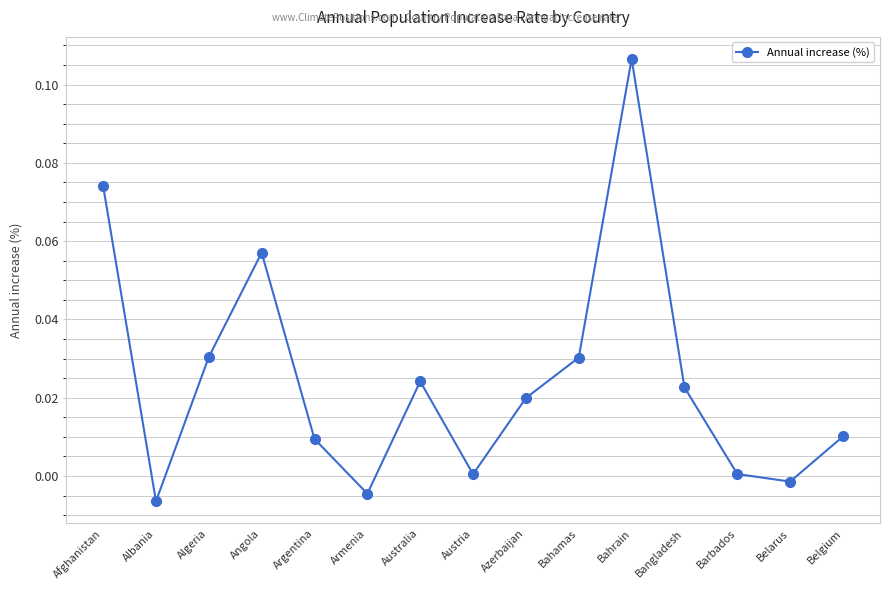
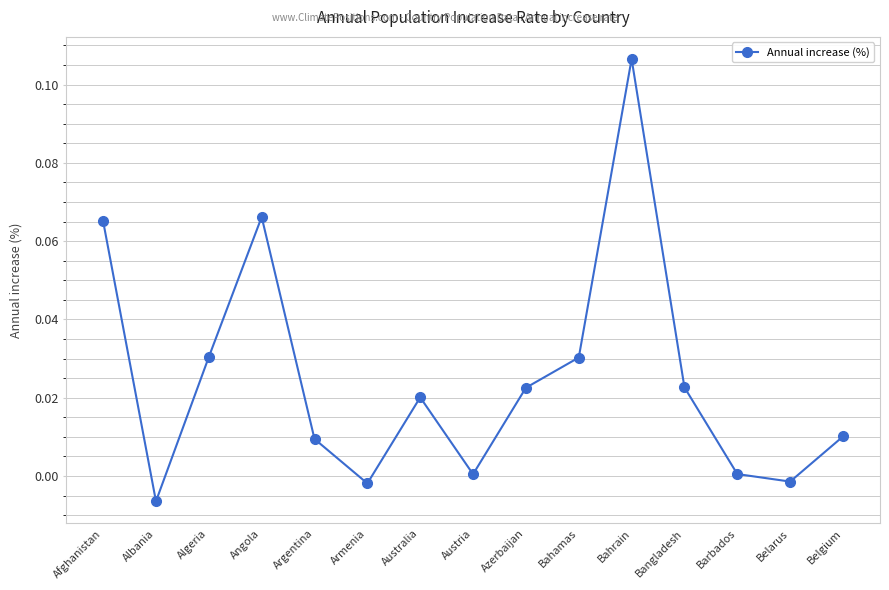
  {
-   "Afghanistan": 0.074,
+   "Afghanistan": 0.065,
    "Albania": -0.006,
    "Algeria": 0.030,
-   "Angola": 0.057,
+   "Angola": 0.066,
    "Argentina": 0.009,
-   "Armenia": -0.005,
-   "Australia": 0.024,
+   "Armenia": -0.002,
+   "Australia": 0.020,
    "Austria": 0.000,
-   "Azerbaijan": 0.020,
+   "Azerbaijan": 0.023,
    "Bahamas": 0.030,
    "Bahrain": 0.107,
    "Bangladesh": 0.023,
    "Barbados": 0.000,
    "Belarus": -0.001,
    "Belgium": 0.010
  }
